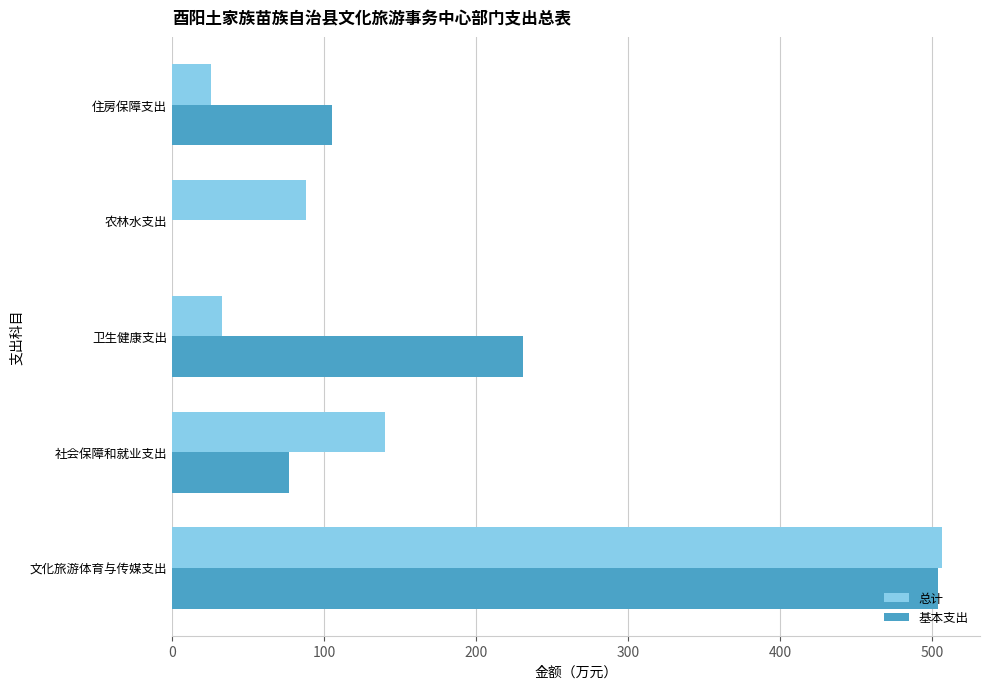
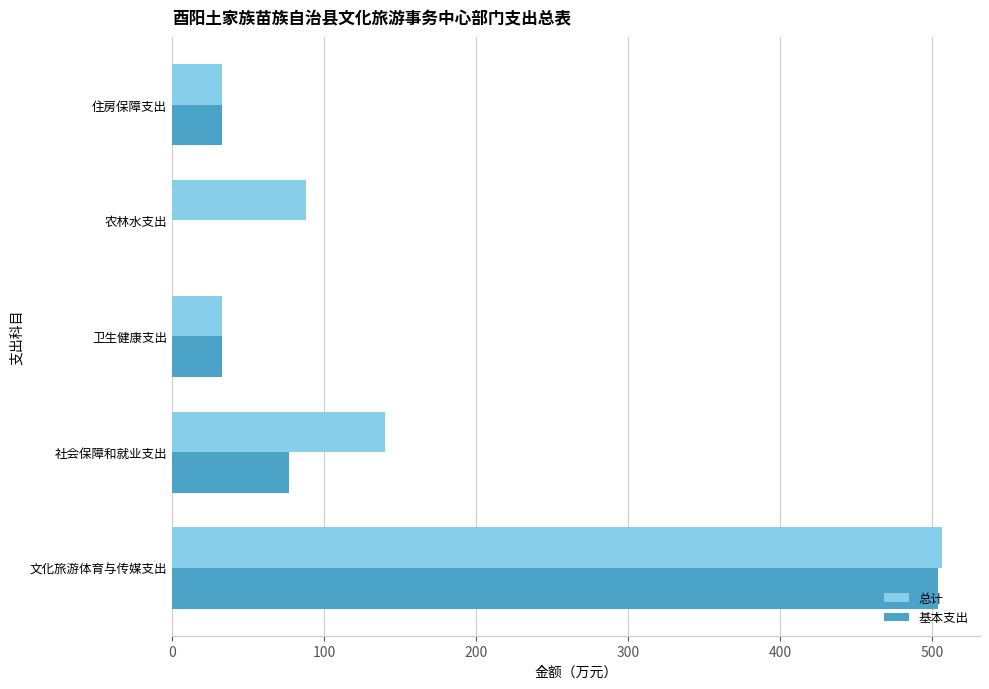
  {
    "总计": {
-     "住房保障支出": 26,
+     "住房保障支出": 33,
      "农林水支出": 88,
      "卫生健康支出": 33,
      "社会保障和就业支出": 140,
      "文化旅游体育与传媒支出": 506
    },
    "基本支出": {
-     "住房保障支出": 105,
+     "住房保障支出": 33,
      "农林水支出": 0,
-     "卫生健康支出": 231,
+     "卫生健康支出": 33,
      "社会保障和就业支出": 77,
      "文化旅游体育与传媒支出": 504
    }
  }
